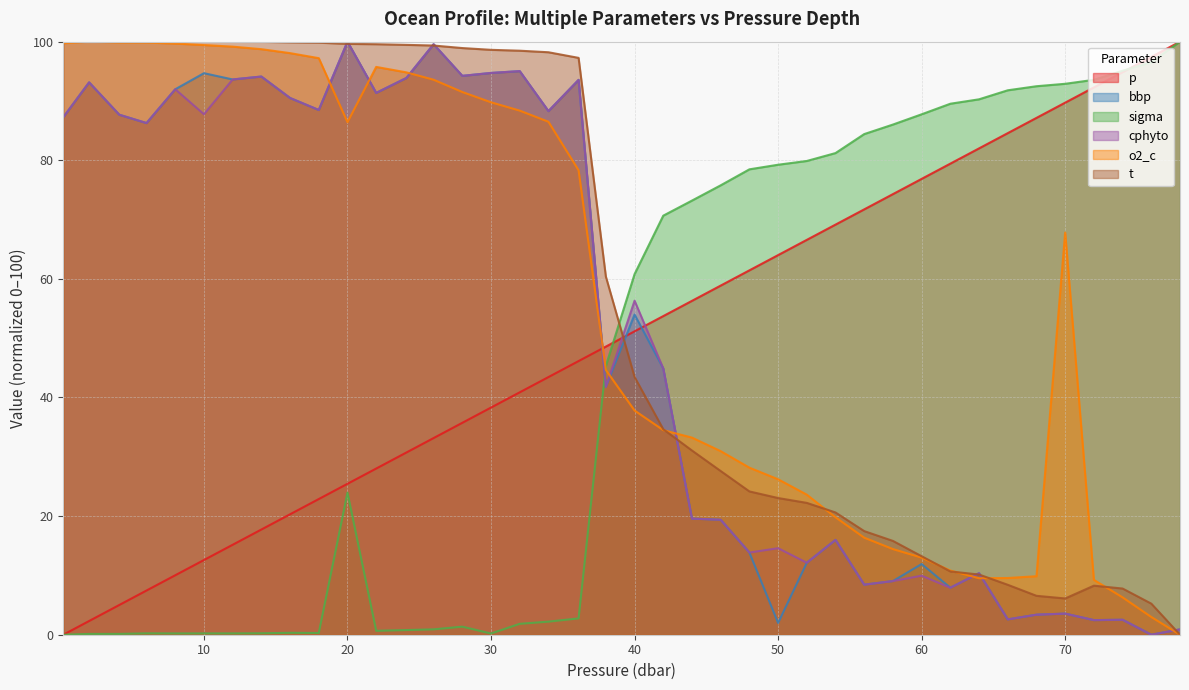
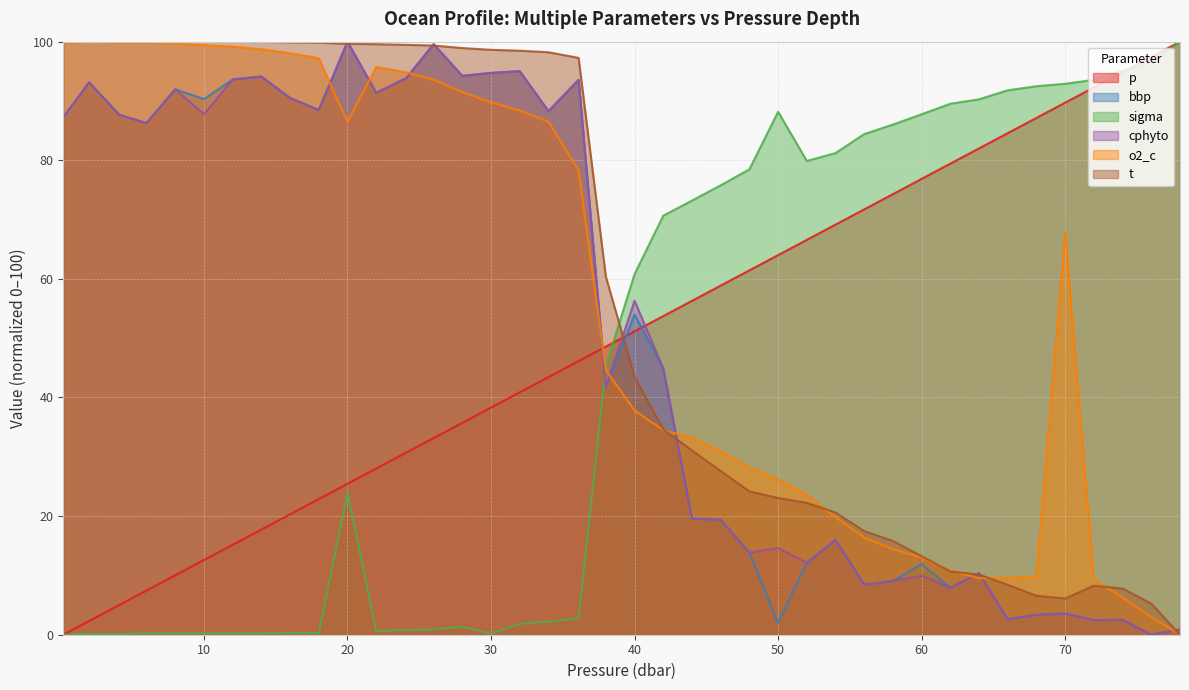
  {
    "bbp": {
-     "10": 95,
+     "10": 90,
      "40": 54,
      "50": 2,
      "60": 12
    },
    "sigma": {
      "10": 0,
      "20": 24,
      "30": 0,
      "40": 61,
-     "50": 79,
+     "50": 88,
      "60": 88,
      "70": 93
    },
    "cphyto": {
      "10": 88,
      "40": 56,
      "50": 15,
      "60": 10
    },
    "o2_c": {
      "10": 99,
      "20": 86,
      "30": 90,
      "40": 38,
      "50": 26,
      "70": 68
    }
  }
